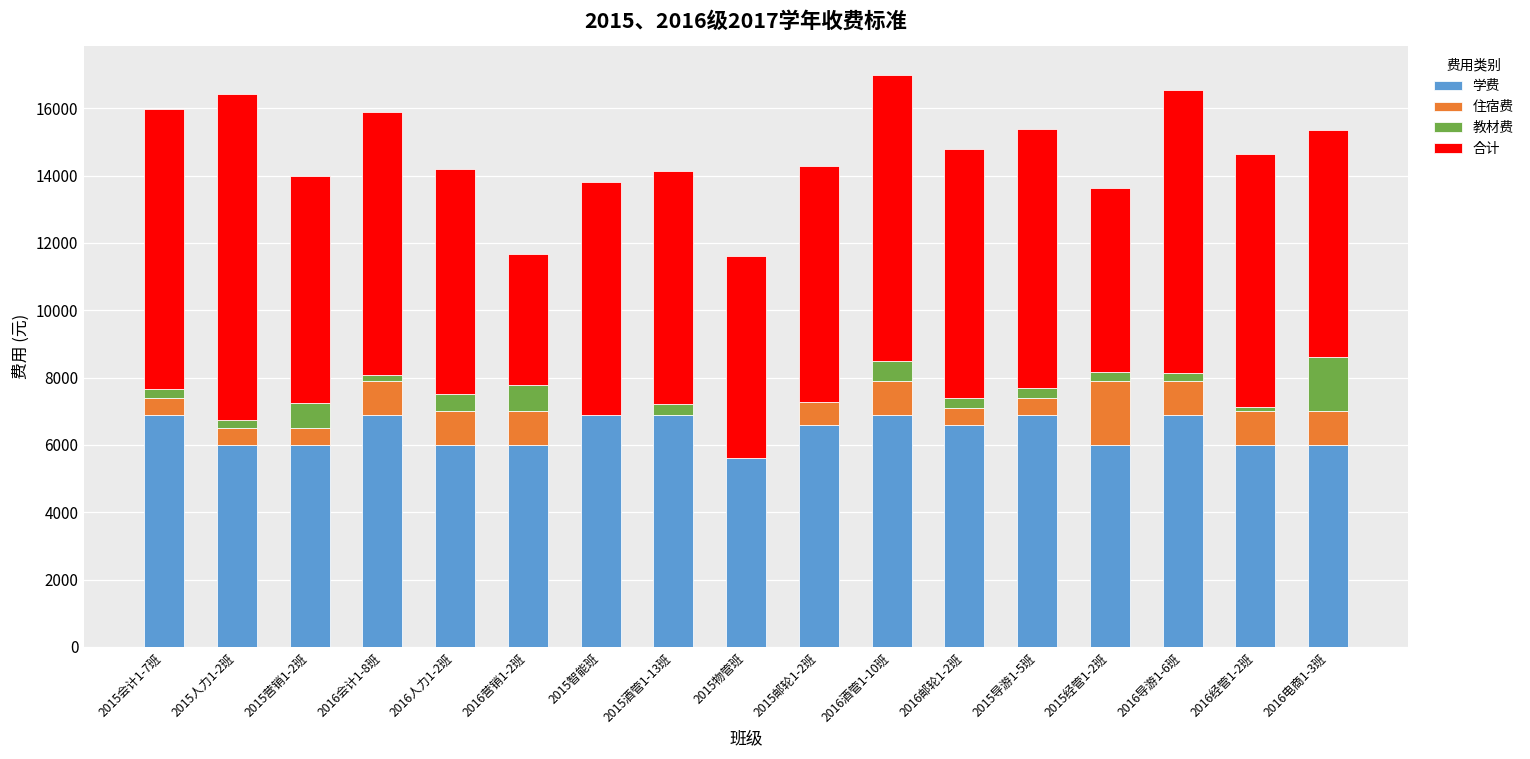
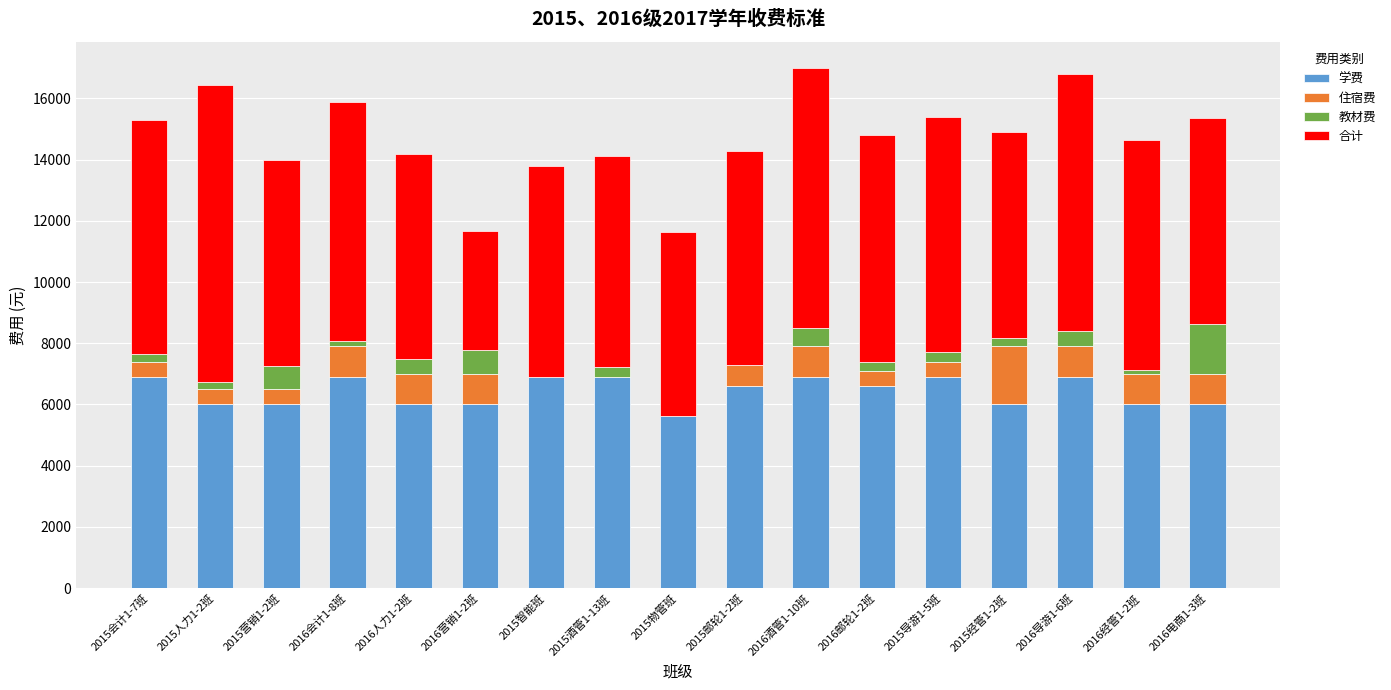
  {
    "学费": {
      "2015会计1-7班": 6900,
      "2015人力1-2班": 6000,
      "2015营销1-2班": 6000,
      "2016会计1-8班": 6900,
      "2016人力1-2班": 6000,
      "2016营销1-2班": 6000,
      "2015智能班": 6900,
      "2015酒管1-13班": 6900,
      "2015物管班": 5600,
      "2015邮轮1-2班": 6600,
      "2016酒管1-10班": 6900,
      "2016邮轮1-2班": 6600,
      "2015导游1-5班": 6900,
      "2015经管1-2班": 6000,
      "2016导游1-6班": 6900,
      "2016经管1-2班": 6000,
      "2016电商1-3班": 6000
    },
    "住宿费": {
      "2015会计1-7班": 500,
      "2015人力1-2班": 500,
      "2015营销1-2班": 500,
      "2016会计1-8班": 1000,
      "2016人力1-2班": 1000,
      "2016营销1-2班": 1000,
      "2015智能班": 0,
      "2015酒管1-13班": 0,
      "2015物管班": 0,
      "2015邮轮1-2班": 700,
      "2016酒管1-10班": 1000,
      "2016邮轮1-2班": 500,
      "2015导游1-5班": 500,
      "2015经管1-2班": 1900,
      "2016导游1-6班": 1000,
      "2016经管1-2班": 1000,
      "2016电商1-3班": 1000
    },
    "教材费": {
      "2015会计1-7班": 300,
      "2015人力1-2班": 300,
      "2015营销1-2班": 700,
      "2016会计1-8班": 200,
      "2016人力1-2班": 500,
      "2016营销1-2班": 800,
      "2015智能班": 0,
      "2015酒管1-13班": 300,
      "2015物管班": 0,
      "2015邮轮1-2班": 0,
      "2016酒管1-10班": 600,
      "2016邮轮1-2班": 300,
      "2015导游1-5班": 300,
      "2015经管1-2班": 300,
-     "2016导游1-6班": 200,
+     "2016导游1-6班": 500,
      "2016经管1-2班": 100,
      "2016电商1-3班": 1600
    },
    "合计": {
-     "2015会计1-7班": 8300,
+     "2015会计1-7班": 7700,
      "2015人力1-2班": 9700,
      "2015营销1-2班": 6800,
      "2016会计1-8班": 7800,
      "2016人力1-2班": 6700,
      "2016营销1-2班": 3900,
      "2015智能班": 6900,
      "2015酒管1-13班": 6900,
      "2015物管班": 6000,
      "2015邮轮1-2班": 7000,
      "2016酒管1-10班": 8500,
      "2016邮轮1-2班": 7400,
      "2015导游1-5班": 7700,
-     "2015经管1-2班": 5500,
+     "2015经管1-2班": 6800,
      "2016导游1-6班": 8400,
      "2016经管1-2班": 7500,
      "2016电商1-3班": 6700
    }
  }
